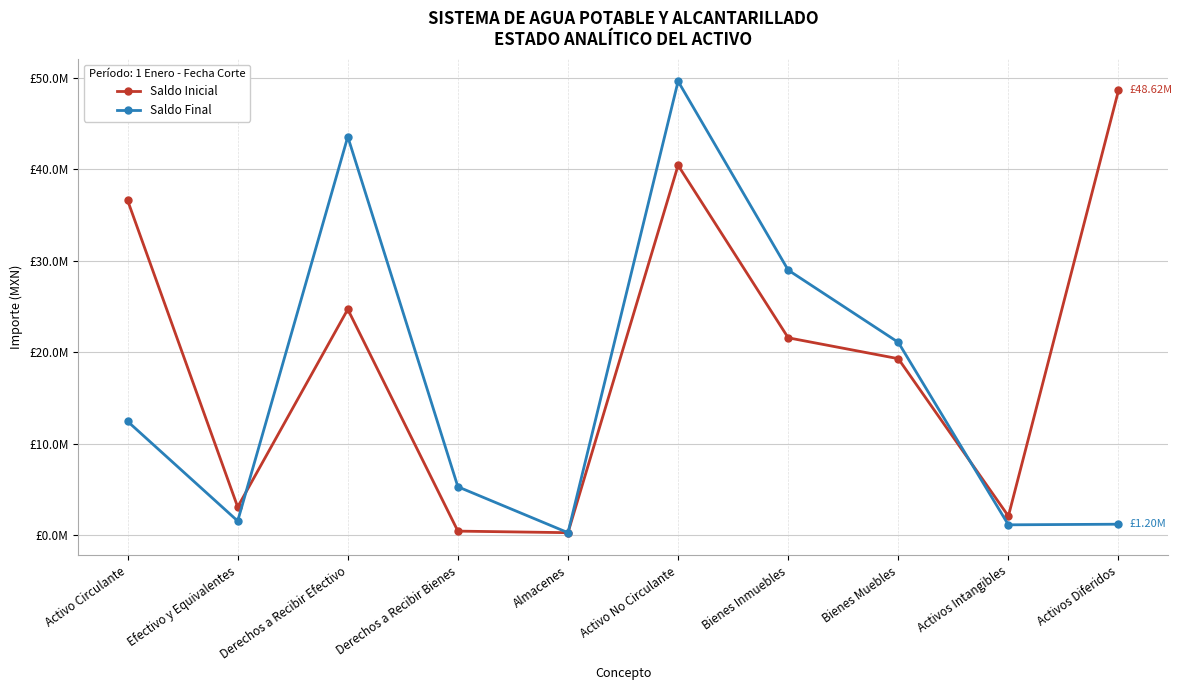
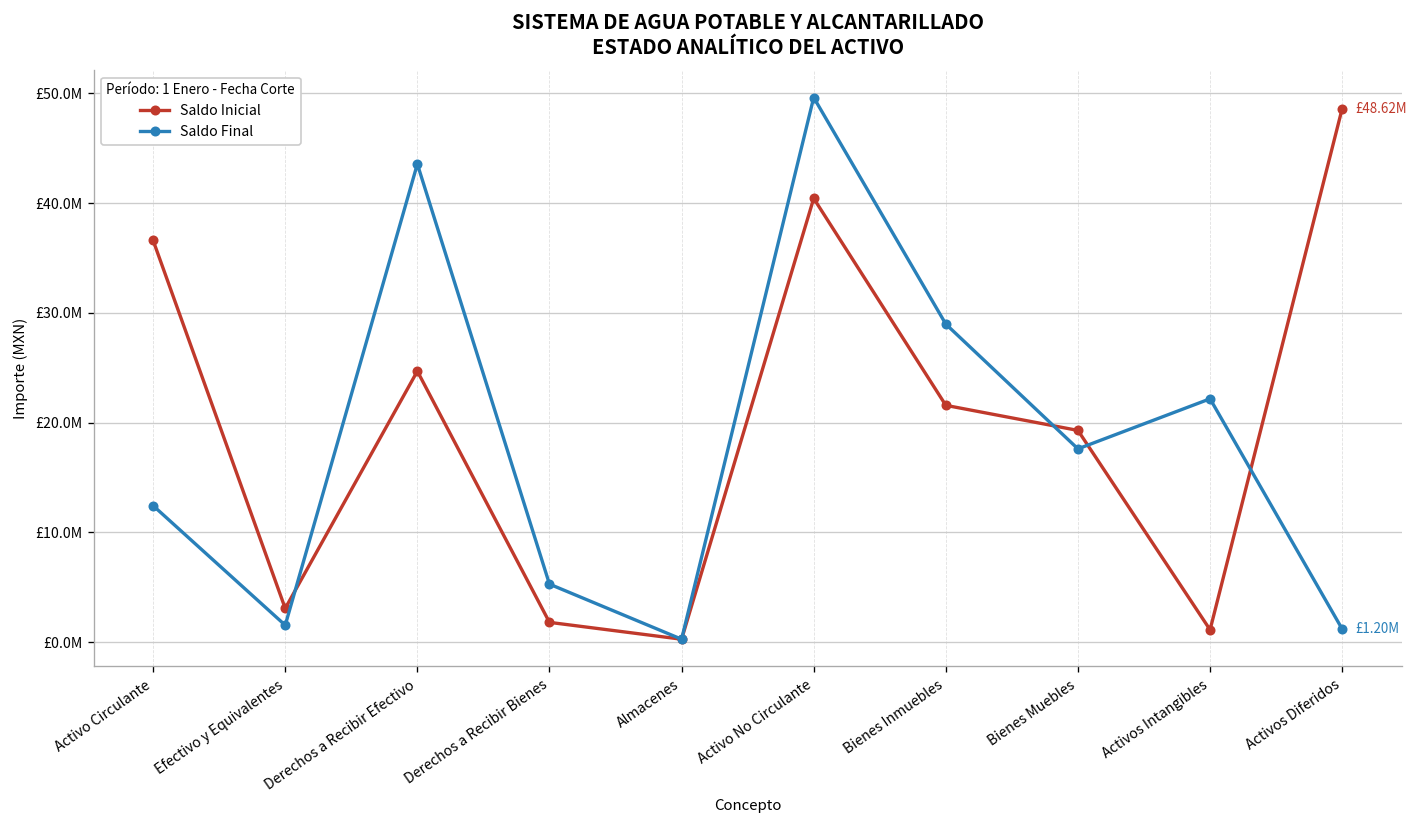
  {
    "Saldo Inicial": {
      "Activo Circulante": "£37000000",
      "Efectivo y Equivalentes": "£3000000",
      "Derechos a Recibir Efectivo": "£25000000",
-     "Derechos a Recibir Bienes": "£0",
+     "Derechos a Recibir Bienes": "£2000000",
      "Activo No Circulante": "£40000000",
      "Bienes Inmuebles": "£22000000",
      "Bienes Muebles": "£19000000",
-     "Activos Intangibles": "£2000000"
+     "Activos Intangibles": "£1000000"
    },
    "Saldo Final": {
      "Activo Circulante": "£12000000",
      "Efectivo y Equivalentes": "£2000000",
      "Derechos a Recibir Efectivo": "£44000000",
      "Derechos a Recibir Bienes": "£5000000",
      "Activo No Circulante": "£50000000",
      "Bienes Inmuebles": "£29000000",
-     "Bienes Muebles": "£21000000",
-     "Activos Intangibles": "£1000000"
+     "Bienes Muebles": "£18000000",
+     "Activos Intangibles": "£22000000"
    }
  }
